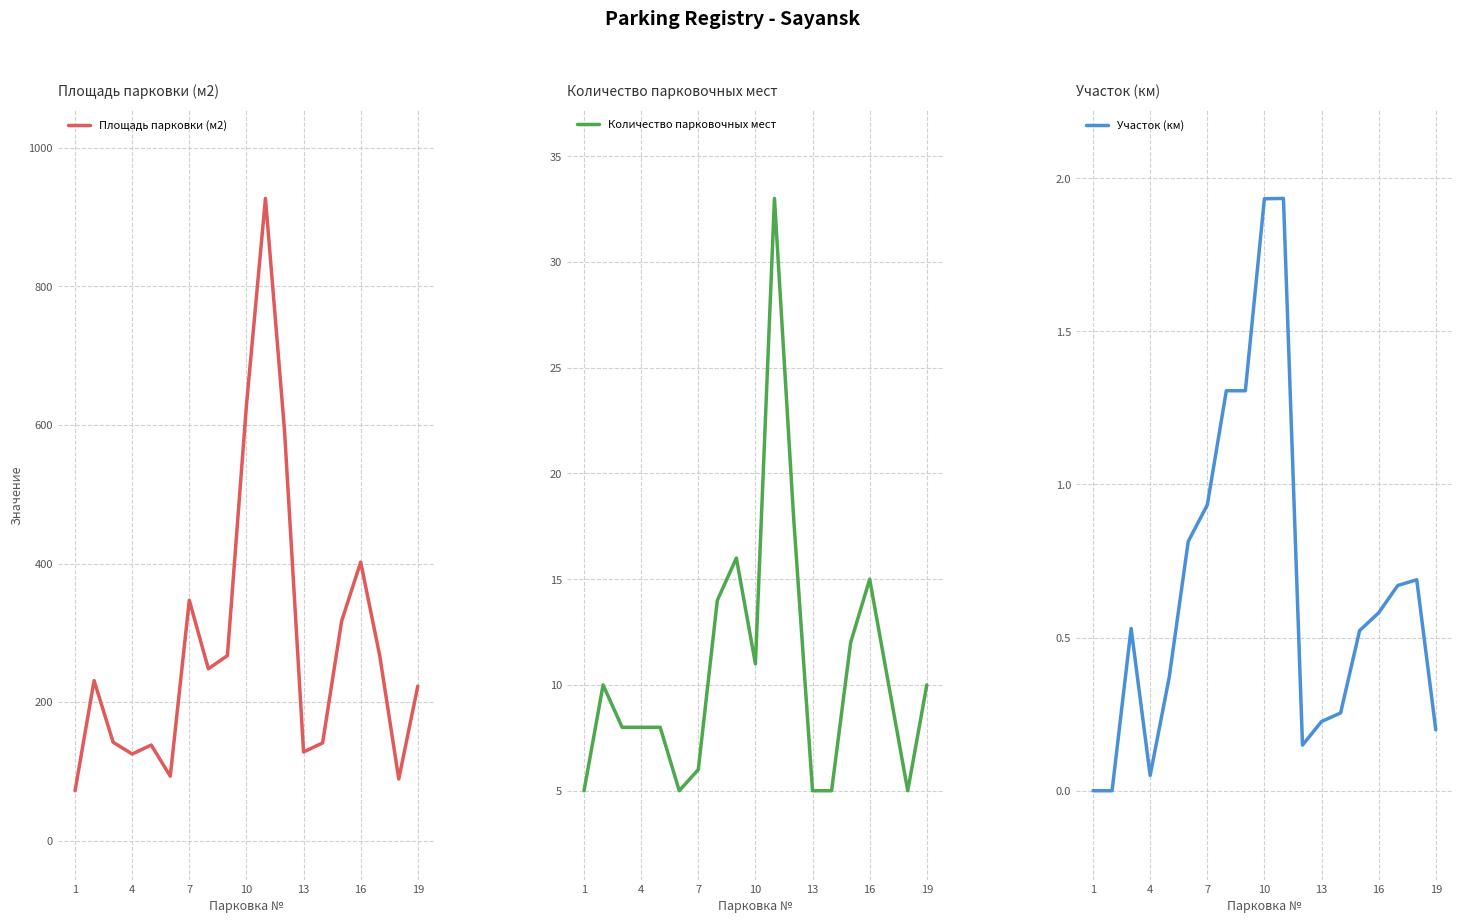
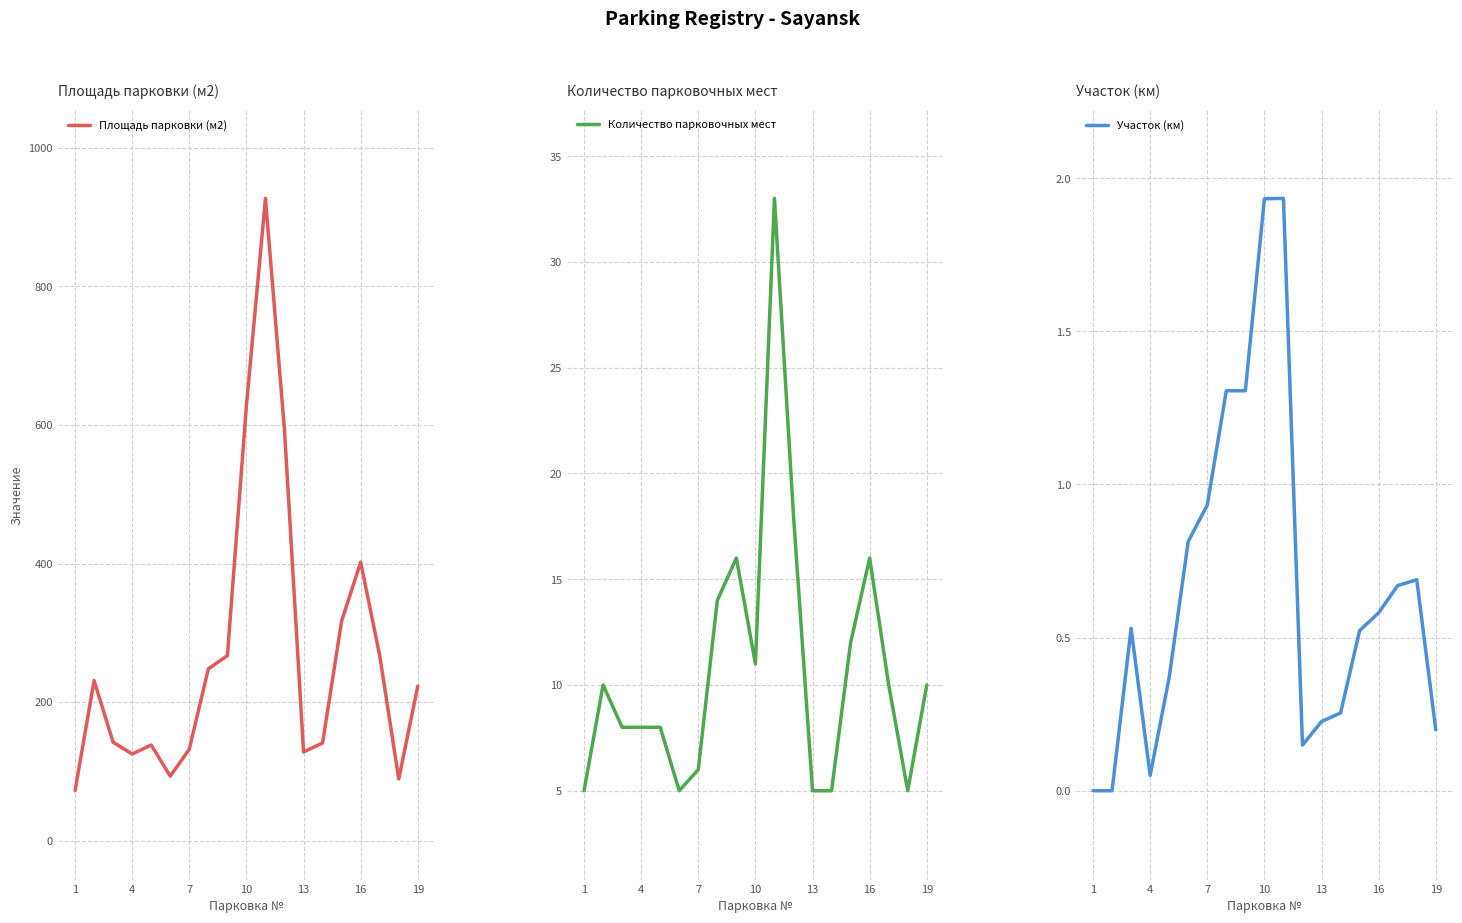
  {
    "Площадь парковки (м2)": {
      "1": 70,
      "4": 130,
-     "7": 350,
+     "7": 130,
      "10": 630,
      "13": 130,
      "16": 400,
      "19": 220
    },
    "Количество парковочных мест": {
      "1": 5,
      "4": 8,
      "7": 6,
      "10": 11,
      "13": 5,
-     "16": 15,
+     "16": 16,
      "19": 10
    },
    "Участок (км)": {
      "1": 0.00,
      "4": 0.05,
      "7": 0.93,
      "10": 1.93,
      "13": 0.23,
      "16": 0.58,
      "19": 0.20
    }
  }
